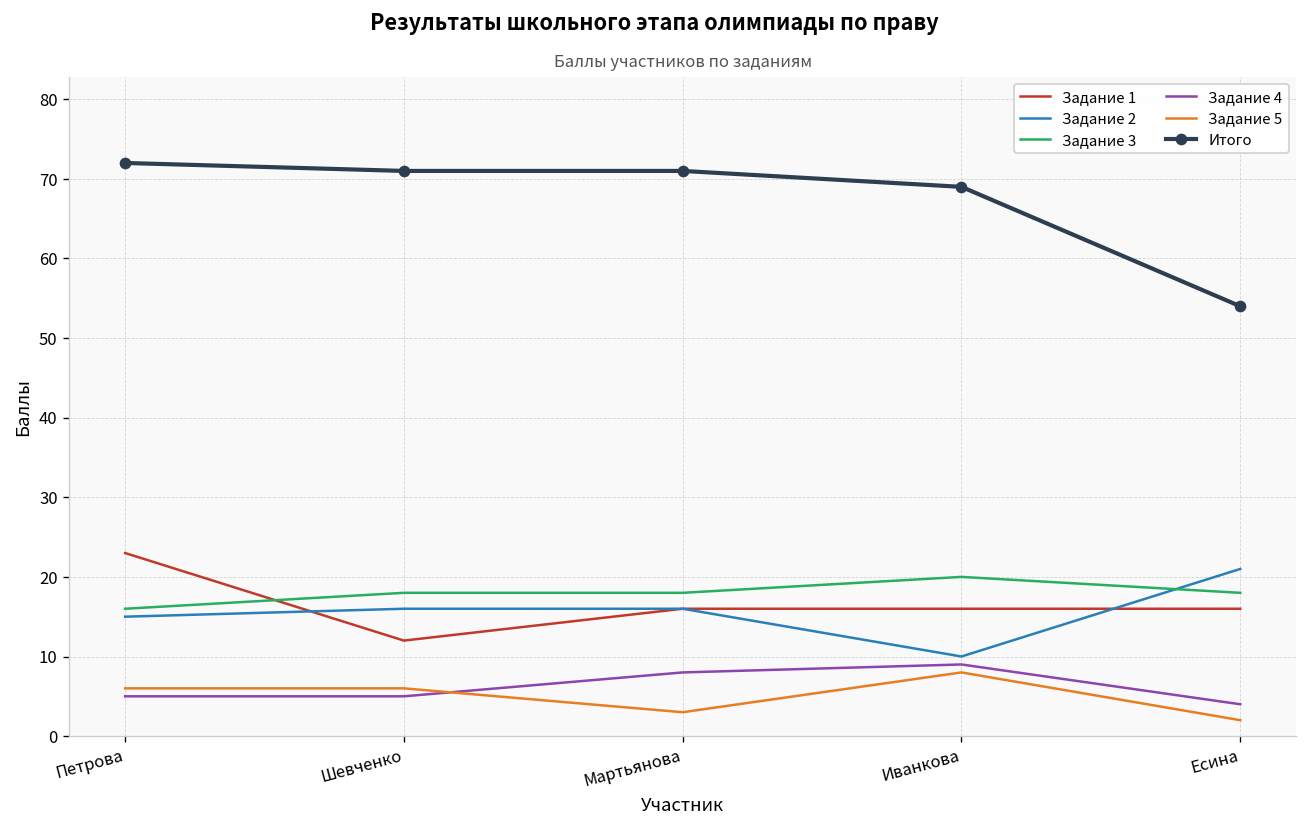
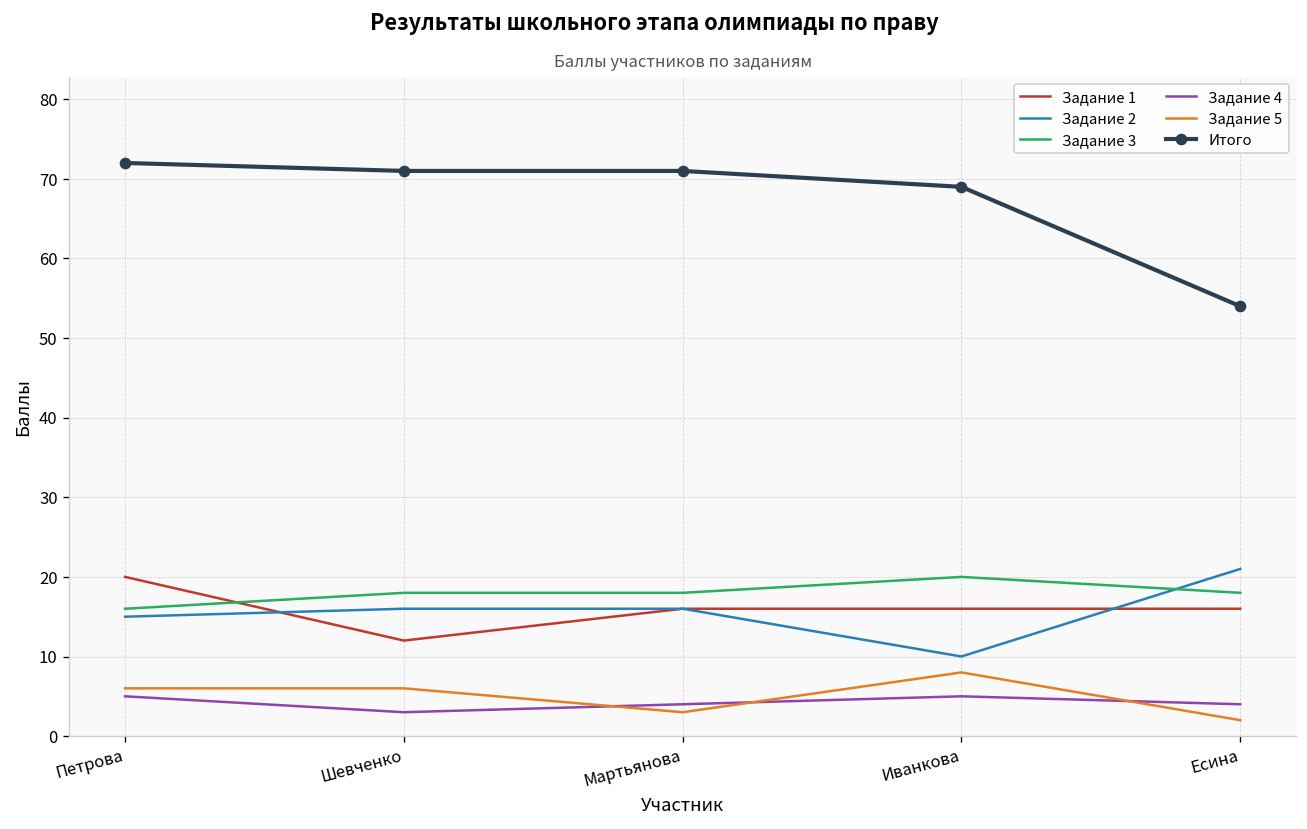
  {
    "Задание 1": {
-     "Петрова": 23,
+     "Петрова": 20,
      "Шевченко": 12,
      "Иванкова": 16,
      "Есина": 16
    },
    "Задание 2": {
      "Петрова": 15,
      "Шевченко": 16,
      "Иванкова": 10,
      "Есина": 21
    },
    "Задание 3": {
      "Петрова": 16,
      "Шевченко": 18,
      "Мартьянова": 18,
      "Иванкова": 20,
      "Есина": 18
    },
    "Задание 4": {
      "Петрова": 5,
-     "Шевченко": 5,
-     "Мартьянова": 8,
-     "Иванкова": 9,
+     "Шевченко": 3,
+     "Мартьянова": 4,
+     "Иванкова": 5,
      "Есина": 4
    },
    "Задание 5": {
      "Петрова": 6,
      "Шевченко": 6,
      "Мартьянова": 3,
      "Иванкова": 8,
      "Есина": 2
    },
    "Итого": {
      "Петрова": 72,
      "Шевченко": 71,
      "Мартьянова": 71,
      "Иванкова": 69,
      "Есина": 54
    }
  }
